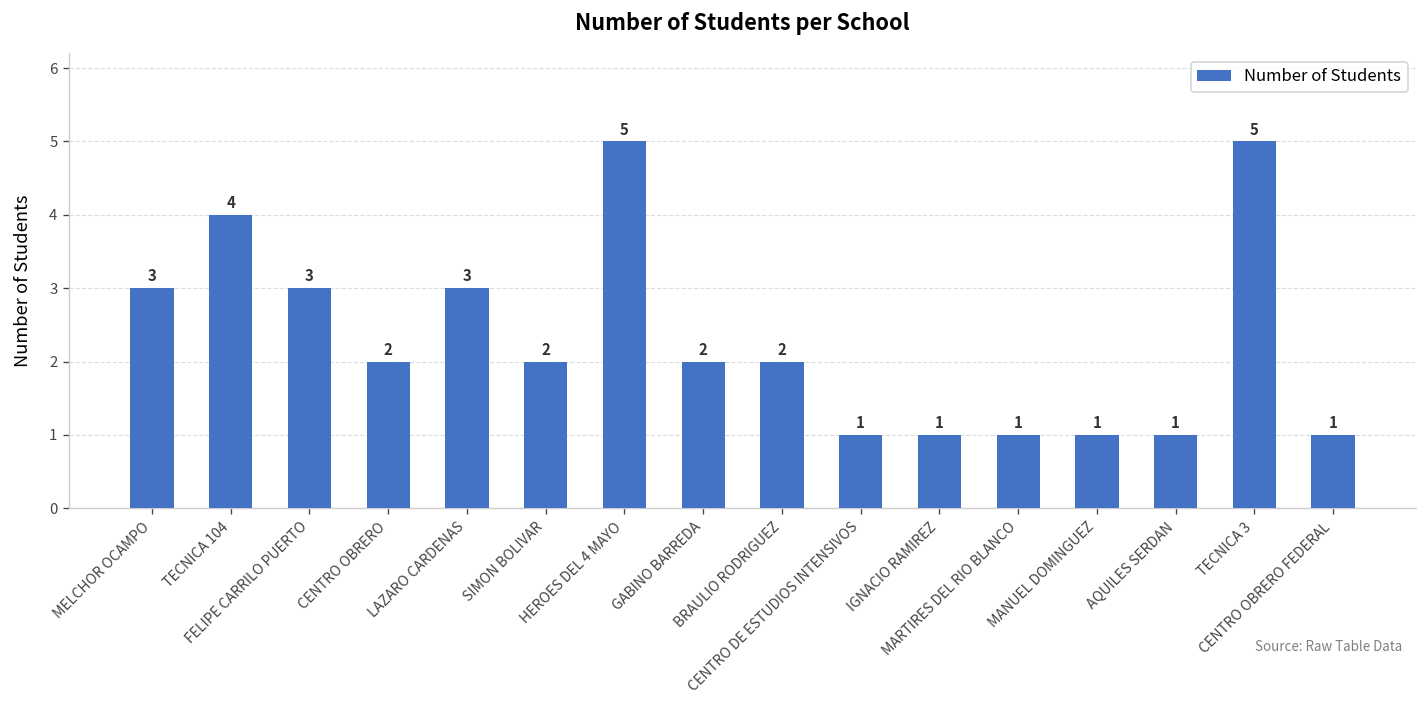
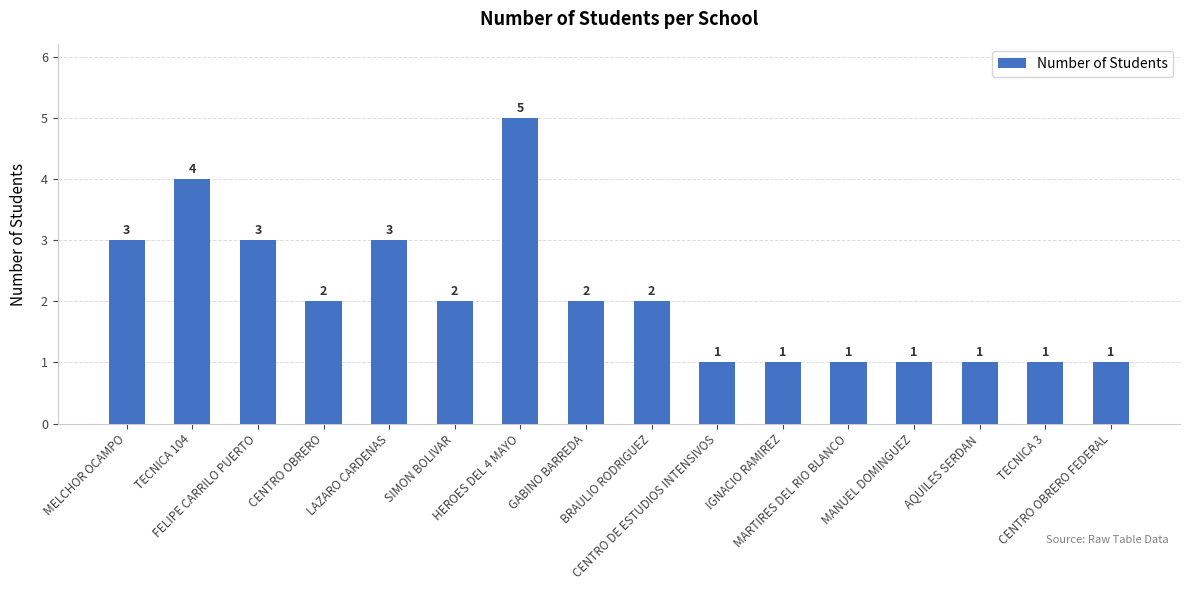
  {
    "MELCHOR OCAMPO": 3,
    "TECNICA 104": 4,
    "FELIPE CARRILO PUERTO": 3,
    "CENTRO OBRERO": 2,
    "LAZARO CARDENAS": 3,
    "SIMON BOLIVAR": 2,
    "HEROES DEL 4 MAYO": 5,
    "GABINO BARREDA": 2,
    "BRAULIO RODRIGUEZ": 2,
    "CENTRO DE ESTUDIOS INTENSIVOS": 1,
    "IGNACIO RAMIREZ": 1,
    "MARTIRES DEL RIO BLANCO": 1,
    "MANUEL DOMINGUEZ": 1,
    "AQUILES SERDAN": 1,
-   "TECNICA 3": 5,
+   "TECNICA 3": 1,
    "CENTRO OBRERO FEDERAL": 1
  }
